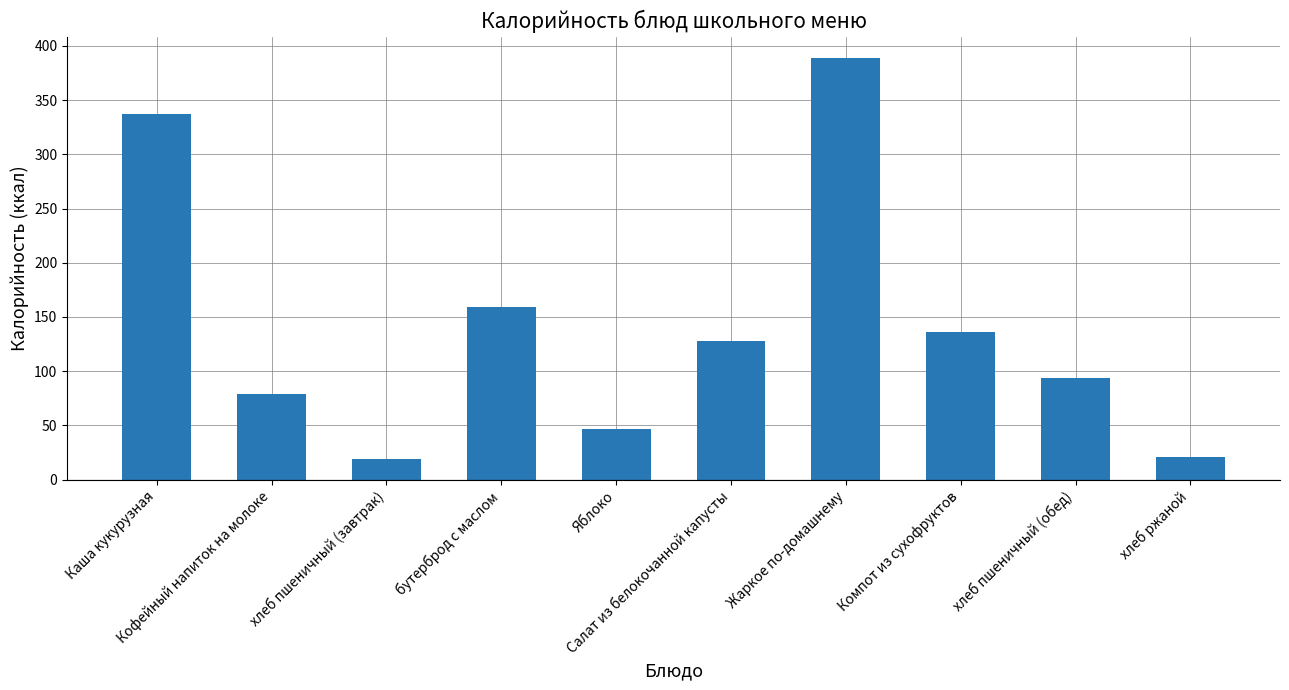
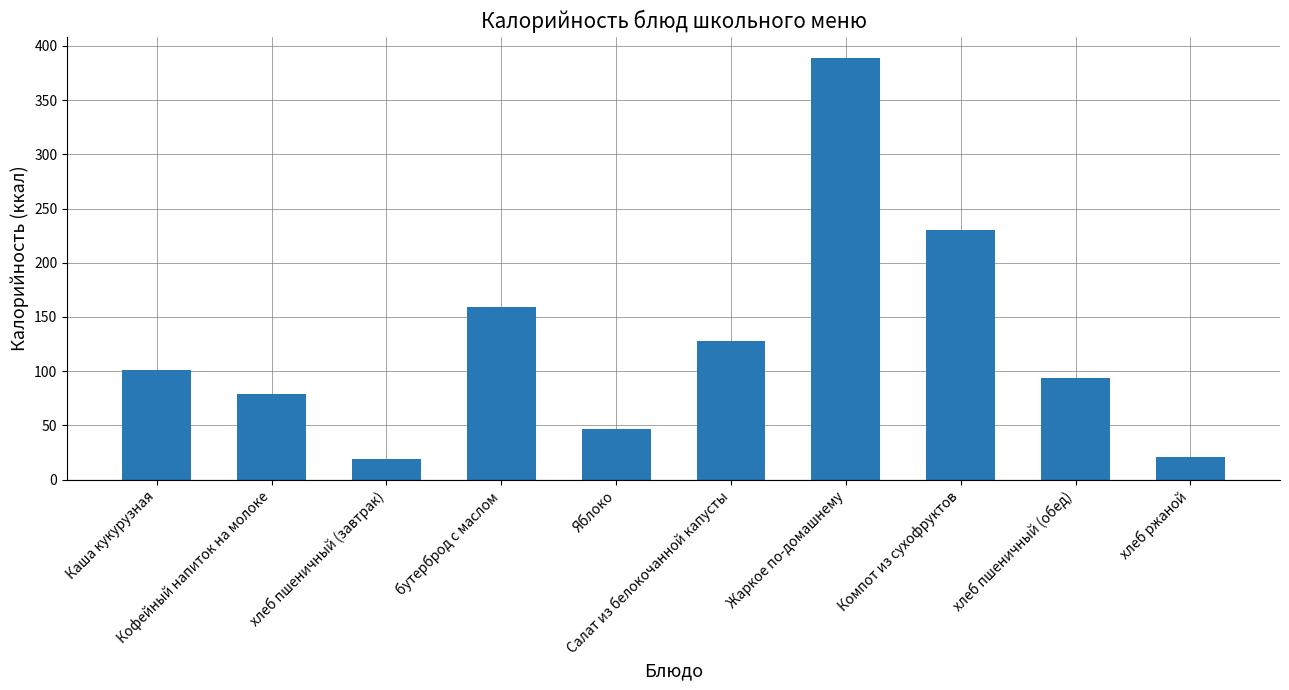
  {
-   "Каша кукурузная": 338,
+   "Каша кукурузная": 101,
    "Кофейный напиток на молоке": 79,
    "хлеб пшеничный (завтрак)": 19,
    "бутерброд с маслом": 159,
    "Яблоко": 47,
    "Салат из белокочанной капусты": 128,
    "Жаркое по-домашнему": 389,
-   "Компот из сухофруктов": 136,
+   "Компот из сухофруктов": 231,
    "хлеб пшеничный (обед)": 94,
    "хлеб ржаной": 21
  }
